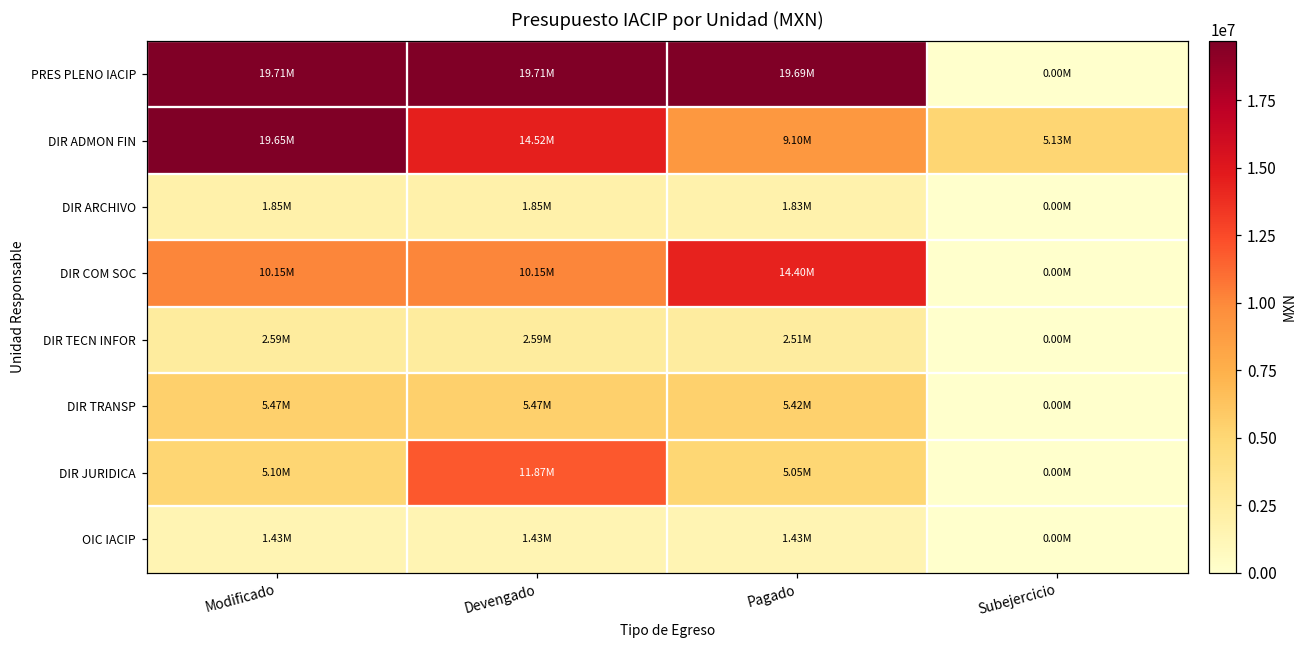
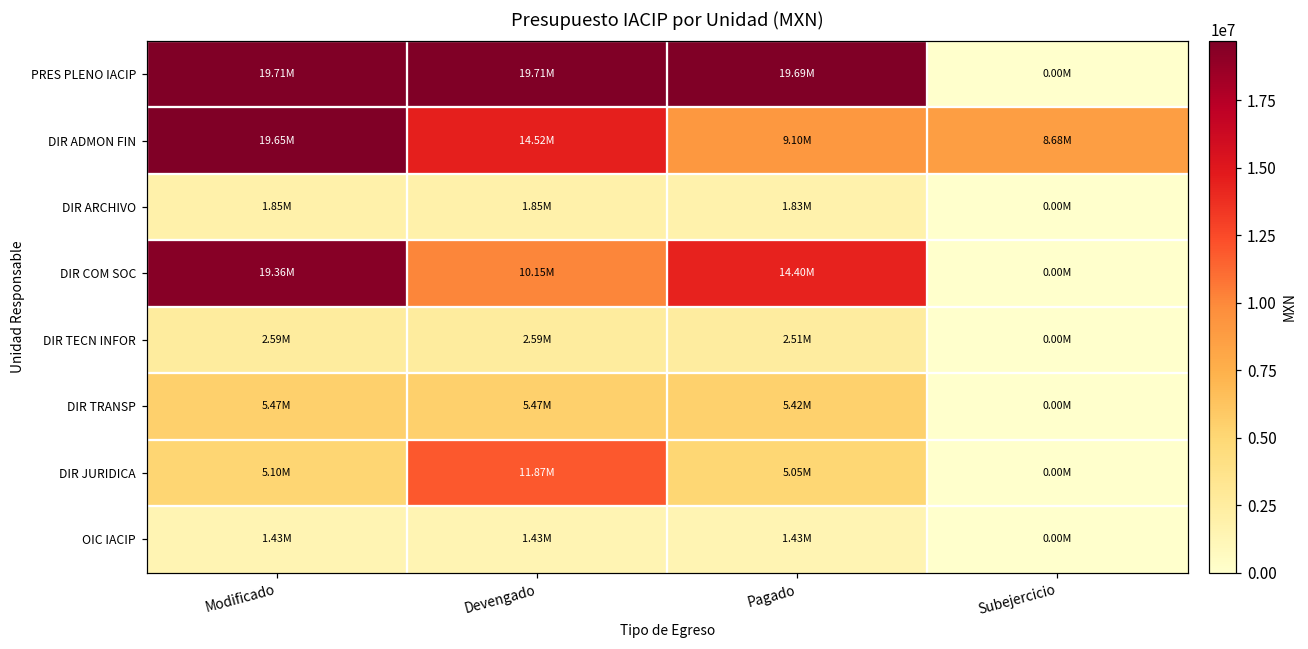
  {
    "PRES PLENO IACIP": {
      "Modificado": "19.71M",
      "Devengado": "19.71M",
      "Pagado": "19.69M",
      "Subejercicio": "0.00M"
    },
    "DIR ADMON FIN": {
      "Modificado": "19.65M",
      "Devengado": "14.52M",
      "Pagado": "9.10M",
-     "Subejercicio": "5.13M"
+     "Subejercicio": "8.68M"
    },
    "DIR ARCHIVO": {
      "Modificado": "1.85M",
      "Devengado": "1.85M",
      "Pagado": "1.83M",
      "Subejercicio": "0.00M"
    },
    "DIR COM SOC": {
-     "Modificado": "10.15M",
+     "Modificado": "19.36M",
      "Devengado": "10.15M",
      "Pagado": "14.40M",
      "Subejercicio": "0.00M"
    },
    "DIR TECN INFOR": {
      "Modificado": "2.59M",
      "Devengado": "2.59M",
      "Pagado": "2.51M",
      "Subejercicio": "0.00M"
    },
    "DIR TRANSP": {
      "Modificado": "5.47M",
      "Devengado": "5.47M",
      "Pagado": "5.42M",
      "Subejercicio": "0.00M"
    },
    "DIR JURIDICA": {
      "Modificado": "5.10M",
      "Devengado": "11.87M",
      "Pagado": "5.05M",
      "Subejercicio": "0.00M"
    },
    "OIC IACIP": {
      "Modificado": "1.43M",
      "Devengado": "1.43M",
      "Pagado": "1.43M",
      "Subejercicio": "0.00M"
    }
  }
